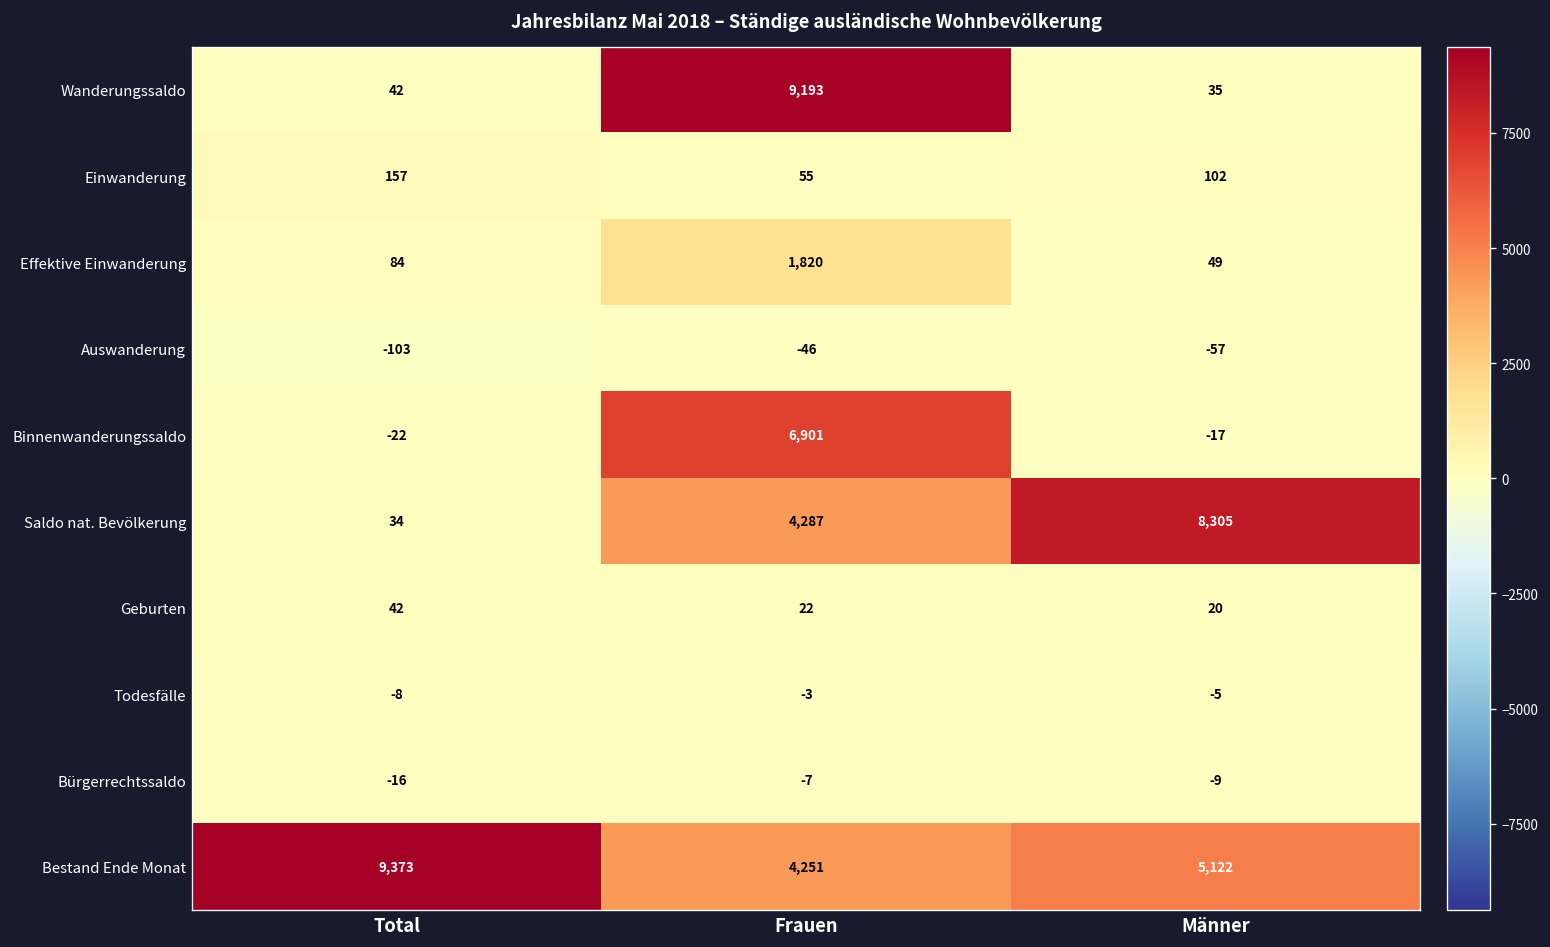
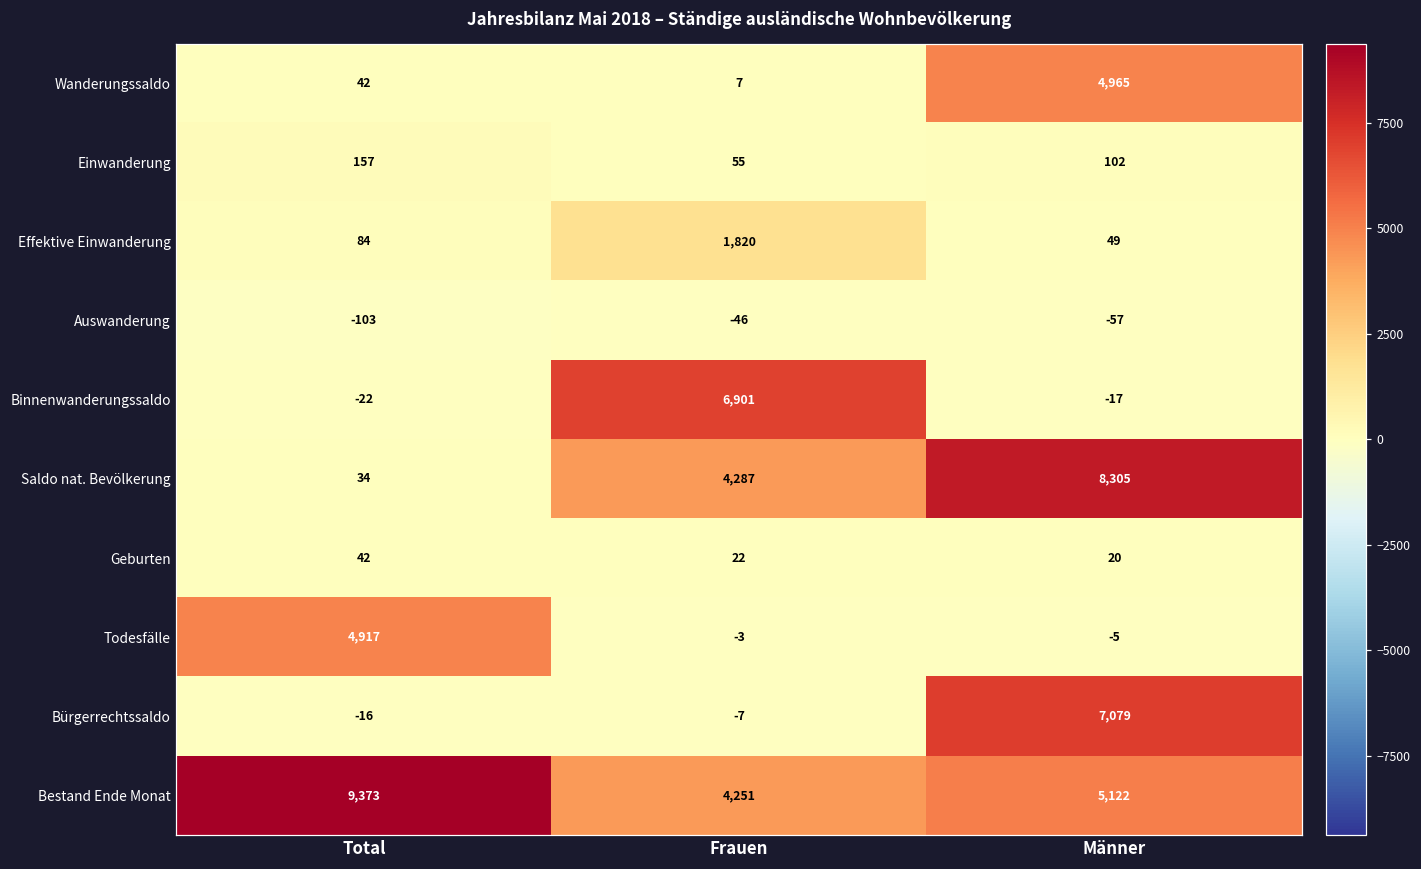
  {
    "Wanderungssaldo": {
      "Total": "42",
-     "Frauen": "9,193",
-     "Männer": "35"
+     "Frauen": "7",
+     "Männer": "4,965"
    },
    "Einwanderung": {
      "Total": "157",
      "Frauen": "55",
      "Männer": "102"
    },
    "Effektive Einwanderung": {
      "Total": "84",
      "Frauen": "1,820",
      "Männer": "49"
    },
    "Auswanderung": {
      "Total": "-103",
      "Frauen": "-46",
      "Männer": "-57"
    },
    "Binnenwanderungssaldo": {
      "Total": "-22",
      "Frauen": "6,901",
      "Männer": "-17"
    },
    "Saldo nat. Bevölkerung": {
      "Total": "34",
      "Frauen": "4,287",
      "Männer": "8,305"
    },
    "Geburten": {
      "Total": "42",
      "Frauen": "22",
      "Männer": "20"
    },
    "Todesfälle": {
-     "Total": "-8",
+     "Total": "4,917",
      "Frauen": "-3",
      "Männer": "-5"
    },
    "Bürgerrechtssaldo": {
      "Total": "-16",
      "Frauen": "-7",
-     "Männer": "-9"
+     "Männer": "7,079"
    },
    "Bestand Ende Monat": {
      "Total": "9,373",
      "Frauen": "4,251",
      "Männer": "5,122"
    }
  }
